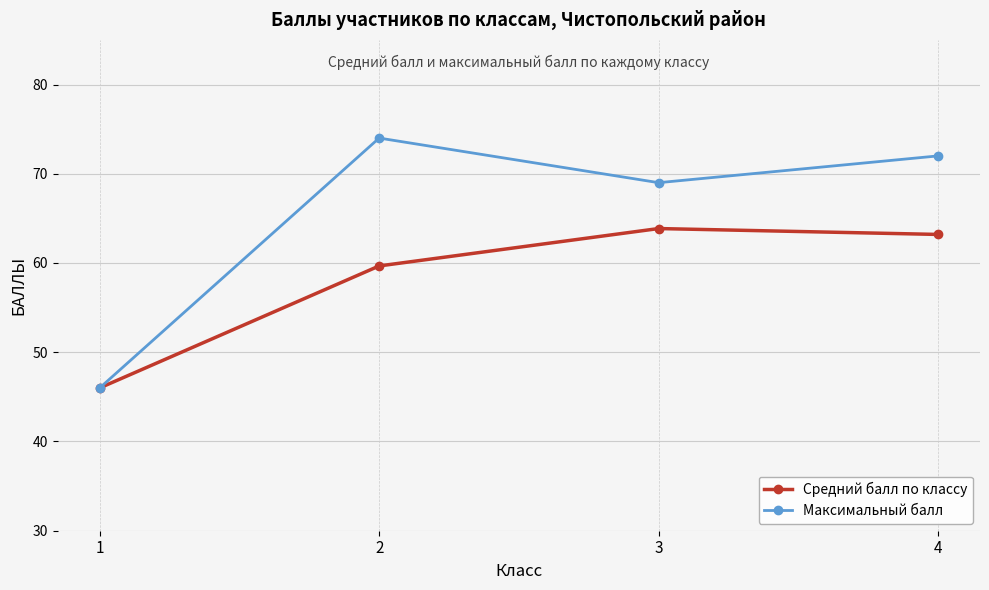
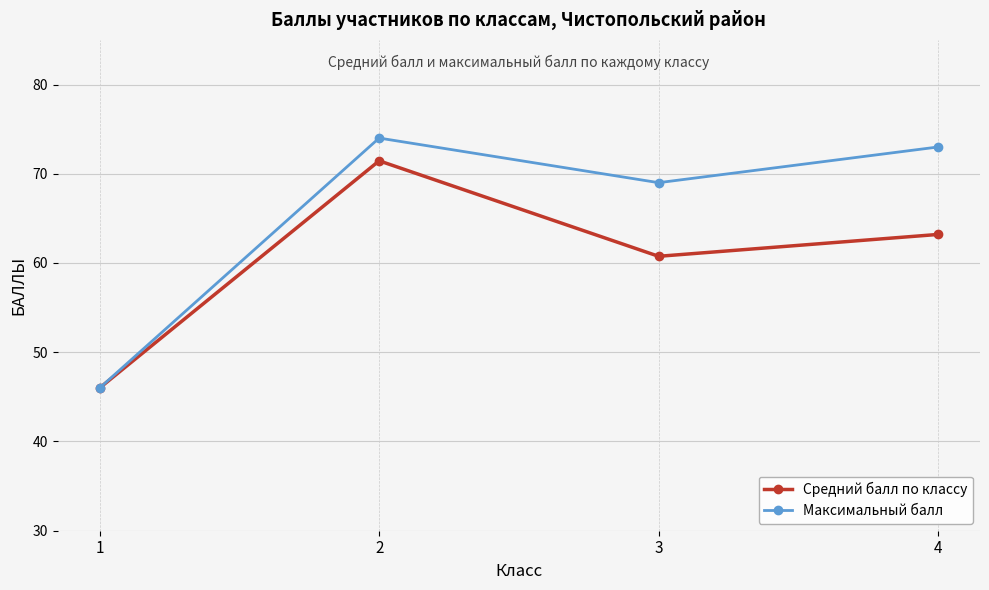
  {
    "Средний балл по классу": {
-     "2": 60,
-     "3": 64,
+     "2": 71,
+     "3": 61,
      "4": 63
    },
    "Максимальный балл": {
      "2": 74,
      "3": 69,
-     "4": 72
+     "4": 73
    }
  }
